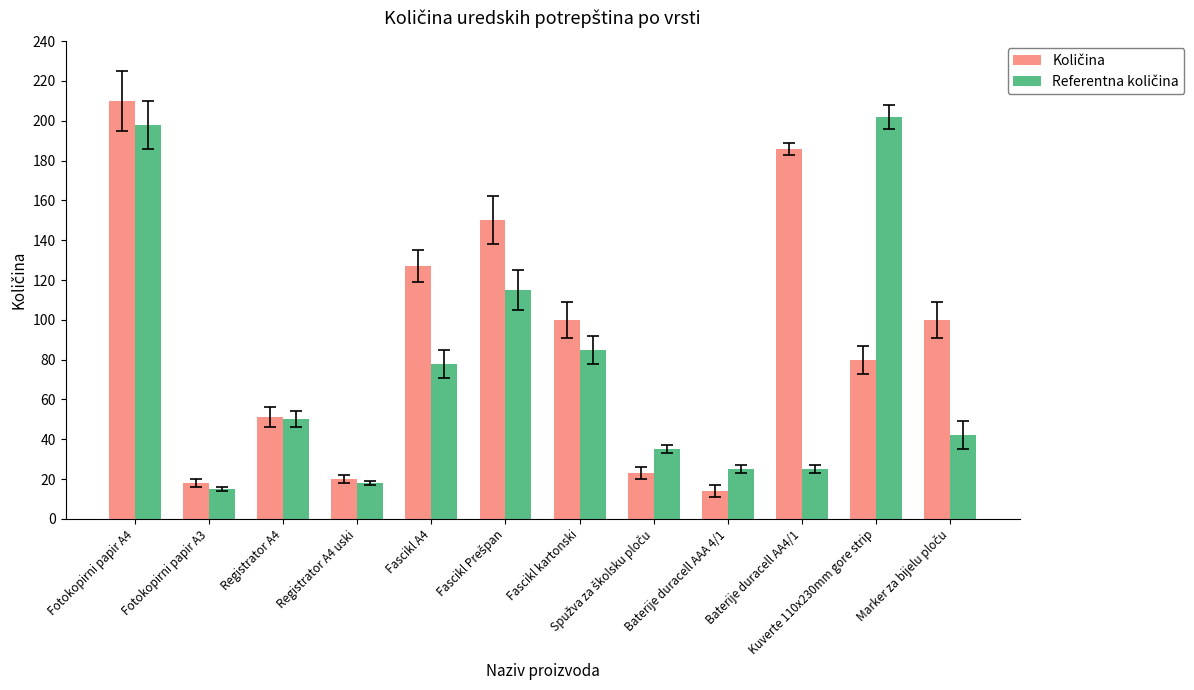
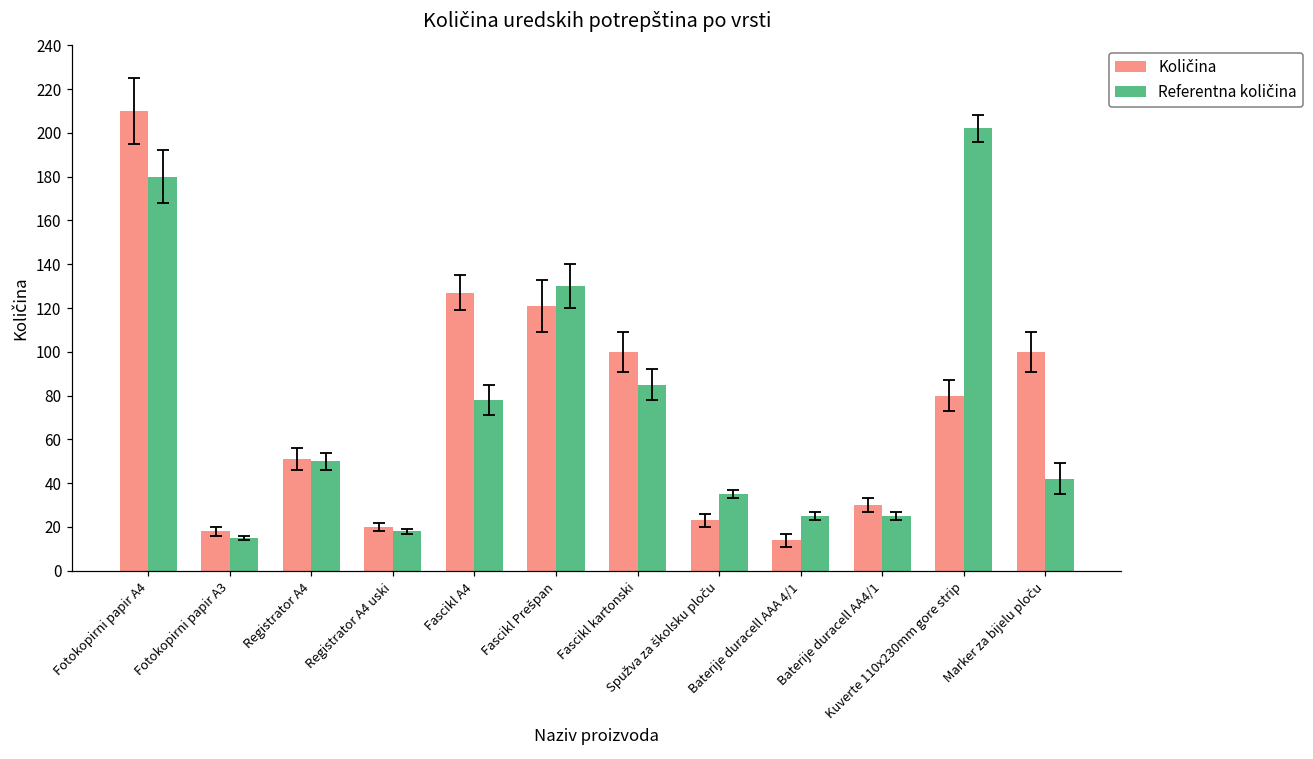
  {
    "Količina": {
      "Fotokopirni papir A4": 210,
      "Fotokopirni papir A3": 18,
      "Registrator A4": 51,
      "Registrator A4 uski": 20,
      "Fascikl A4": 127,
-     "Fascikl Prešpan": 150,
+     "Fascikl Prešpan": 121,
      "Fascikl kartonski": 100,
      "Spužva za školsku ploču": 23,
      "Baterije duracell AAA 4/1": 14,
-     "Baterije duracell AA4/1": 186,
+     "Baterije duracell AA4/1": 30,
      "Kuverte 110x230mm gore strip": 80,
      "Marker za bijelu ploču": 100
    },
    "Referentna količina": {
-     "Fotokopirni papir A4": 198,
+     "Fotokopirni papir A4": 180,
      "Fotokopirni papir A3": 15,
      "Registrator A4": 50,
      "Registrator A4 uski": 18,
      "Fascikl A4": 78,
-     "Fascikl Prešpan": 115,
+     "Fascikl Prešpan": 130,
      "Fascikl kartonski": 85,
      "Spužva za školsku ploču": 35,
      "Baterije duracell AAA 4/1": 25,
      "Baterije duracell AA4/1": 25,
      "Kuverte 110x230mm gore strip": 202,
      "Marker za bijelu ploču": 42
    }
  }
